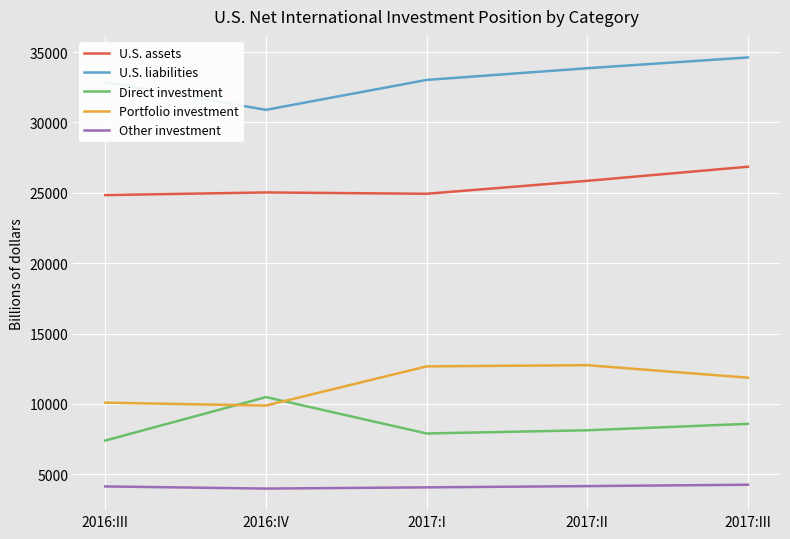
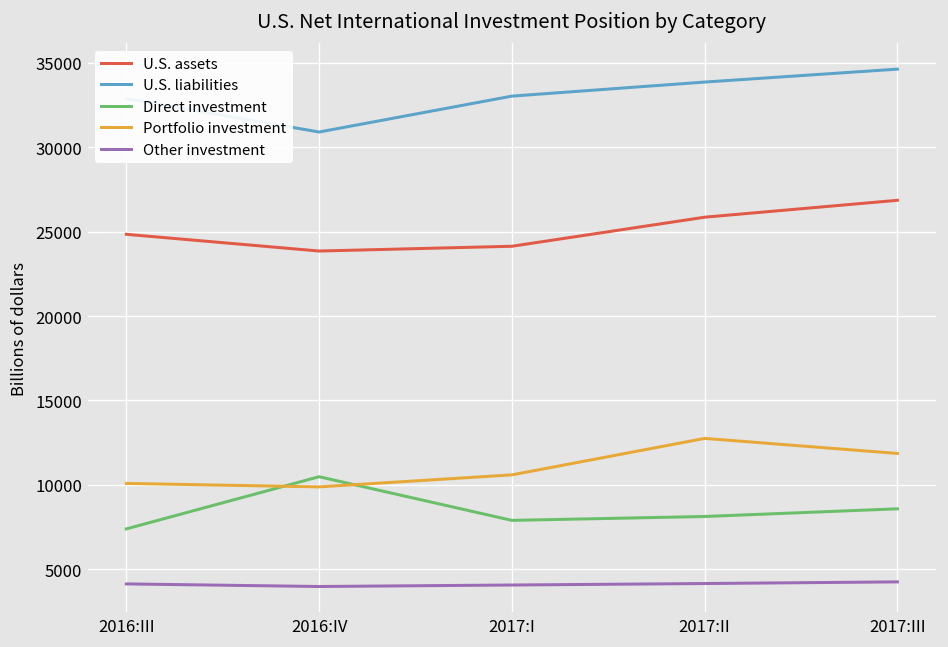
  {
    "U.S. assets": {
      "2016:III": 24800,
-     "2016:IV": 25000,
-     "2017:I": 24900,
+     "2016:IV": 23800,
+     "2017:I": 24100,
      "2017:II": 25900,
      "2017:III": 26900
    },
    "U.S. liabilities": {
      "2016:IV": 30900,
      "2017:I": 33000,
      "2017:II": 33900,
      "2017:III": 34600
    },
    "Direct investment": {
      "2016:III": 7400,
      "2016:IV": 10500,
      "2017:I": 7900,
      "2017:II": 8100,
      "2017:III": 8600
    },
    "Portfolio investment": {
      "2016:III": 10100,
      "2016:IV": 9900,
-     "2017:I": 12700,
+     "2017:I": 10600,
      "2017:II": 12800,
      "2017:III": 11900
    },
    "Other investment": {
      "2016:III": 4100,
      "2016:IV": 4000,
      "2017:I": 4100,
      "2017:II": 4200,
      "2017:III": 4300
    }
  }
